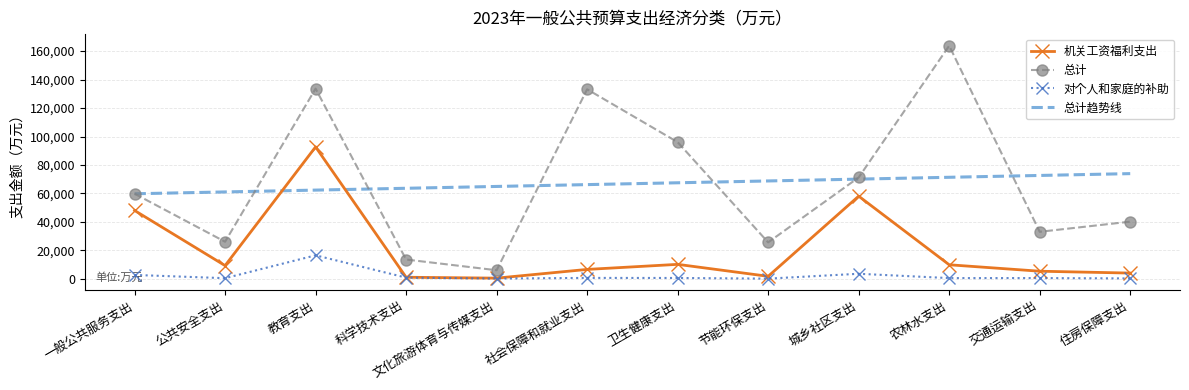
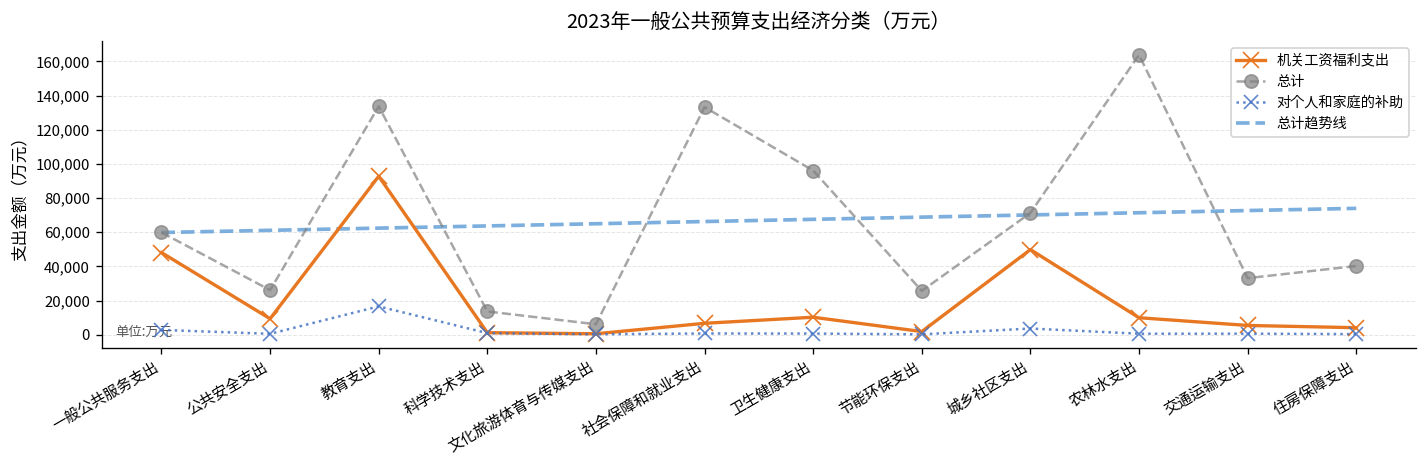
  {
    "机关工资福利支出": {
      "一般公共服务支出": "48,000",
      "公共安全支出": "9,000",
      "教育支出": "93,000",
      "社会保障和就业支出": "7,000",
      "卫生健康支出": "10,000",
-     "城乡社区支出": "58,000",
+     "城乡社区支出": "50,000",
      "农林水支出": "10,000",
      "交通运输支出": "5,000",
      "住房保障支出": "4,000"
    },
    "总计": {
      "公共安全支出": "26,000",
      "教育支出": "134,000",
      "科学技术支出": "14,000",
      "文化旅游体育与传媒支出": "6,000",
      "社会保障和就业支出": "133,000",
      "卫生健康支出": "96,000",
      "节能环保支出": "26,000",
      "农林水支出": "164,000",
      "交通运输支出": "33,000",
      "住房保障支出": "40,000"
    }
  }
